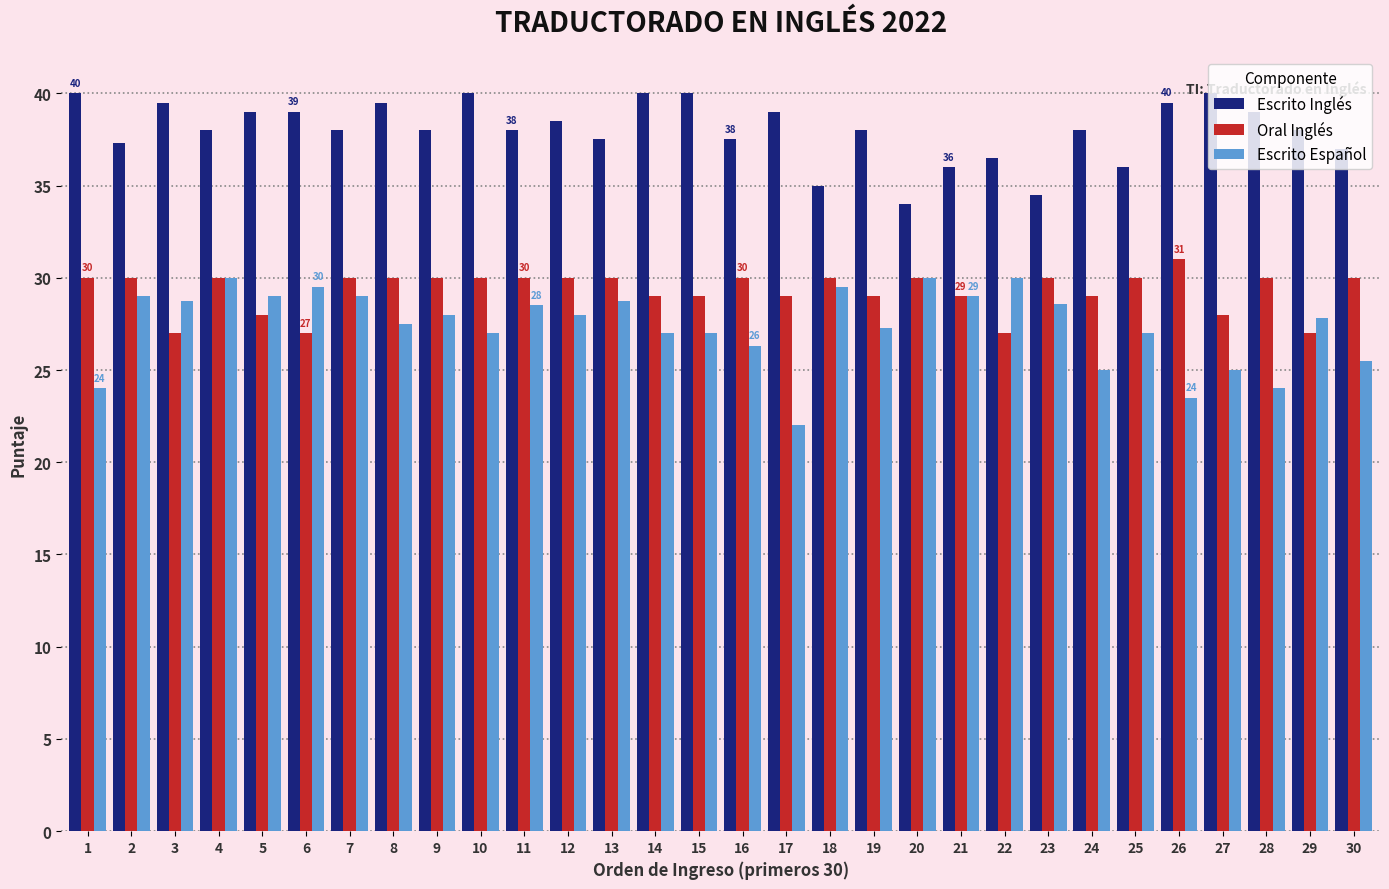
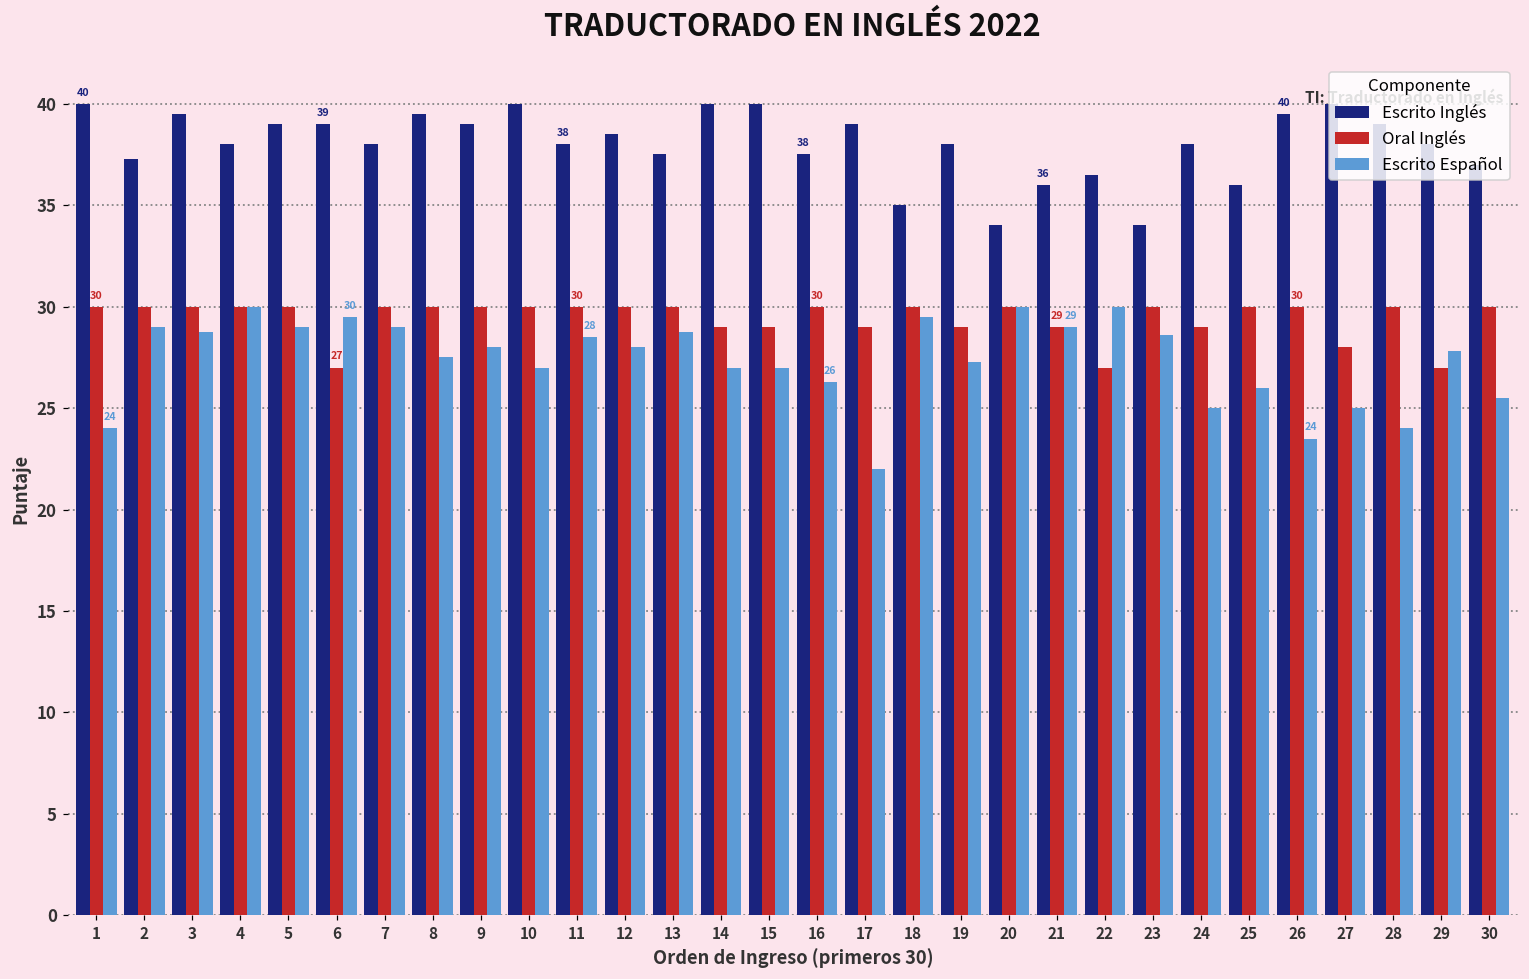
  {
    "Escrito Inglés": {
      "2": 37.3,
      "3": 39.5,
      "4": 38.0,
      "5": 39.0,
      "7": 38.0,
      "8": 39.5,
-     "9": 38,
+     "9": 39,
      "10": 40.0,
      "12": 38.5,
      "13": 37.5,
      "14": 40.0,
      "15": 40.0,
      "17": 39.0,
      "18": 35.0,
      "19": 38.0,
      "20": 34.0,
      "22": 36.5,
-     "23": 34.5,
+     "23": 34.0,
      "24": 38.0,
      "25": 36.0
    },
    "Oral Inglés": {
      "1": 30,
-     "3": 27,
-     "5": 28,
+     "3": 30,
+     "5": 30,
      "6": 27,
      "11": 30,
      "16": 30,
      "21": 29,
-     "26": 31
+     "26": 30
    },
    "Escrito Español": {
      "2": 29,
      "3": 28.8,
      "4": 30,
      "5": 29,
      "7": 29,
      "8": 27.5,
      "9": 28,
      "10": 27,
      "12": 28,
      "13": 28.8,
      "14": 27,
      "15": 27,
      "17": 22,
      "18": 29.5,
      "19": 27.3,
      "20": 30,
      "22": 30,
      "23": 28.6,
      "24": 25,
-     "25": 27,
+     "25": 26,
      "27": 25,
      "28": 24,
      "29": 27.8,
      "30": 25.5
    }
  }
